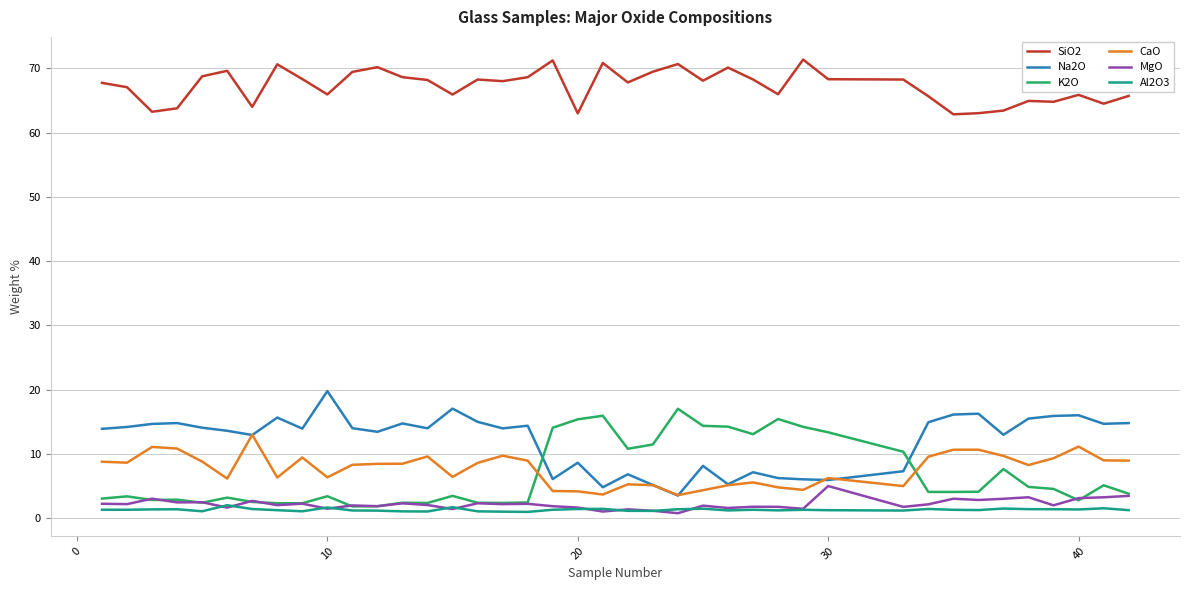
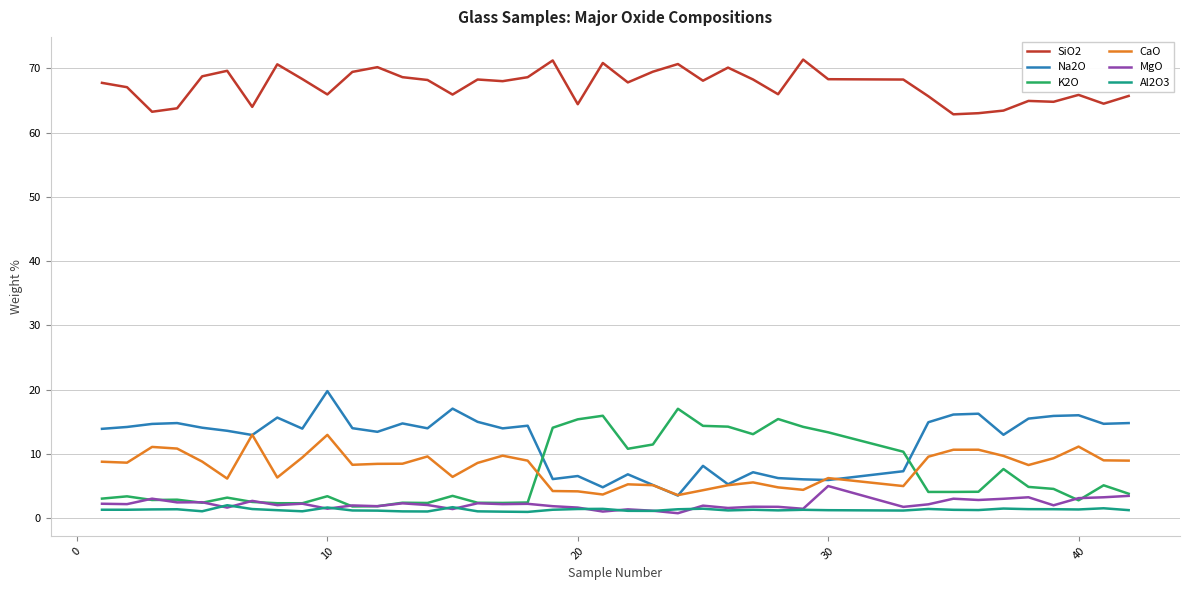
  {
    "SiO2": {
      "10": 66,
-     "20": 63,
+     "20": 64,
      "30": 68,
      "40": 66
    },
    "Na2O": {
      "10": 20,
-     "20": 9,
+     "20": 7,
      "40": 16
    },
    "CaO": {
-     "10": 6,
+     "10": 13,
      "20": 4,
      "40": 11
    },
    "MgO": {
      "30": 5
    }
  }
